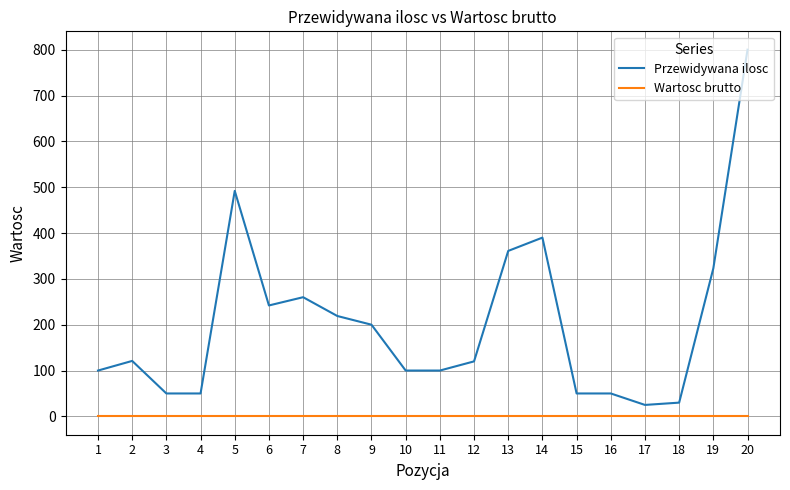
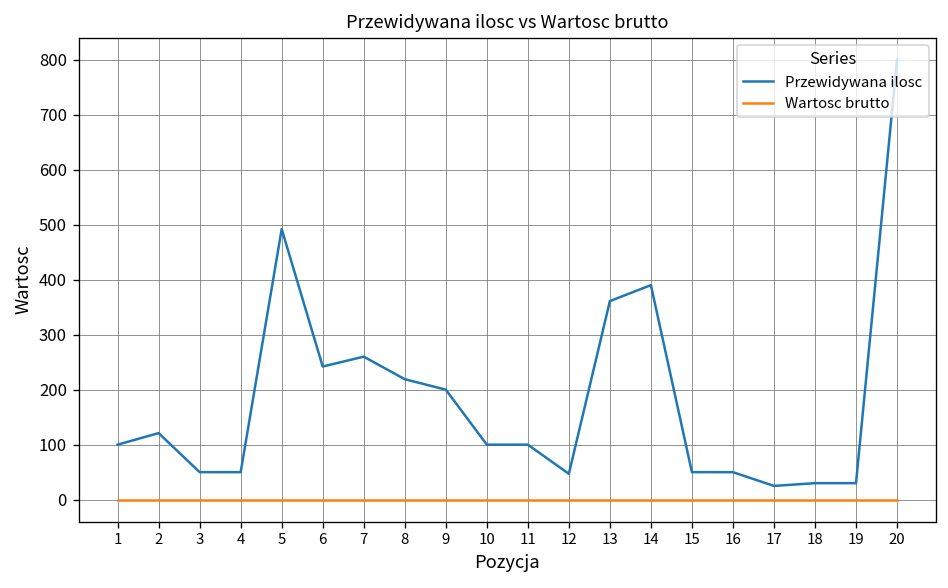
  {
    "Przewidywana ilosc": {
      "1": 100,
      "2": 120,
      "3": 50,
      "4": 50,
      "5": 490,
      "6": 240,
      "7": 260,
      "8": 220,
      "9": 200,
      "10": 100,
      "11": 100,
-     "12": 120,
+     "12": 50,
      "13": 360,
      "14": 390,
      "15": 50,
      "16": 50,
      "17": 30,
      "18": 30,
-     "19": 320
+     "19": 30
    },
    "Wartosc brutto": {
      "1": 0,
      "2": 0,
      "3": 0,
      "4": 0,
      "5": 0,
      "6": 0,
      "7": 0,
      "8": 0,
      "9": 0,
      "10": 0,
      "11": 0,
      "12": 0,
      "13": 0,
      "14": 0,
      "15": 0,
      "16": 0,
      "17": 0,
      "18": 0,
      "19": 0,
      "20": 0
    }
  }
